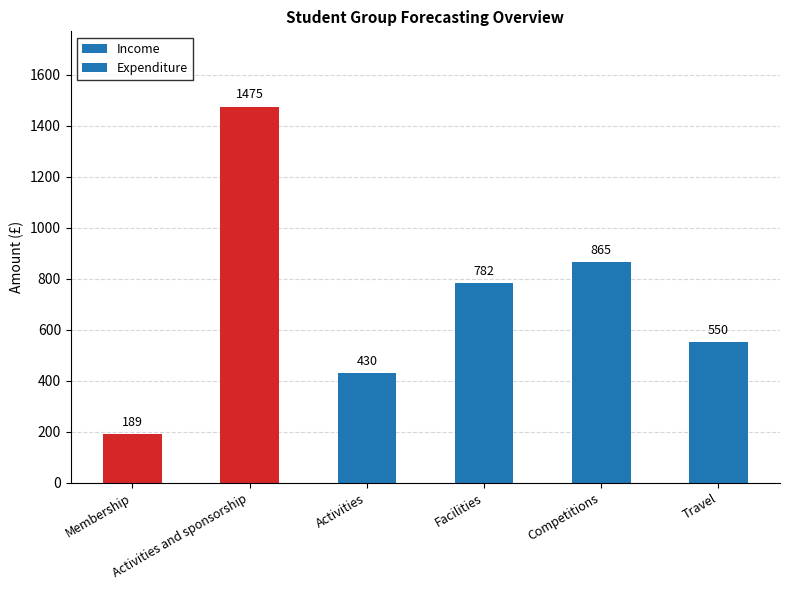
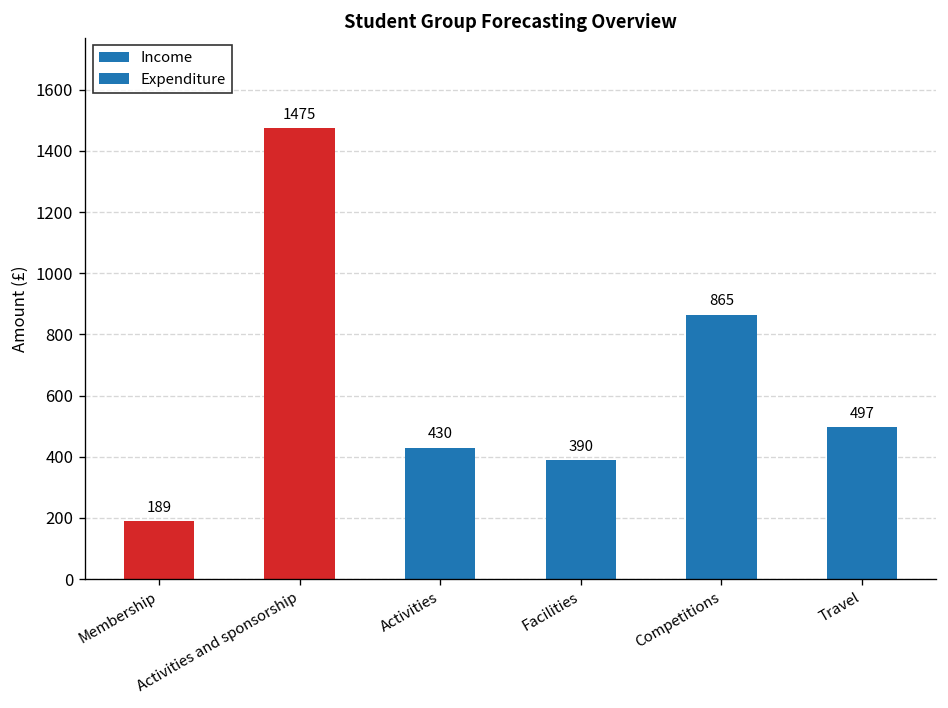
  {
    "Membership": 189,
    "Activities and sponsorship": 1475,
    "Activities": 430,
-   "Facilities": 782,
+   "Facilities": 390,
    "Competitions": 865,
-   "Travel": 550
+   "Travel": 497
  }
